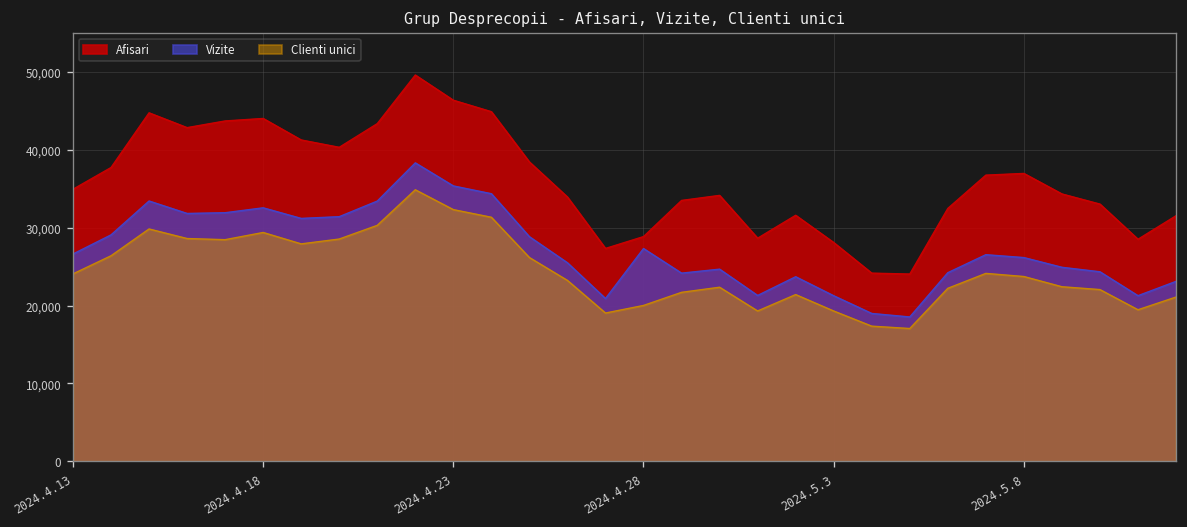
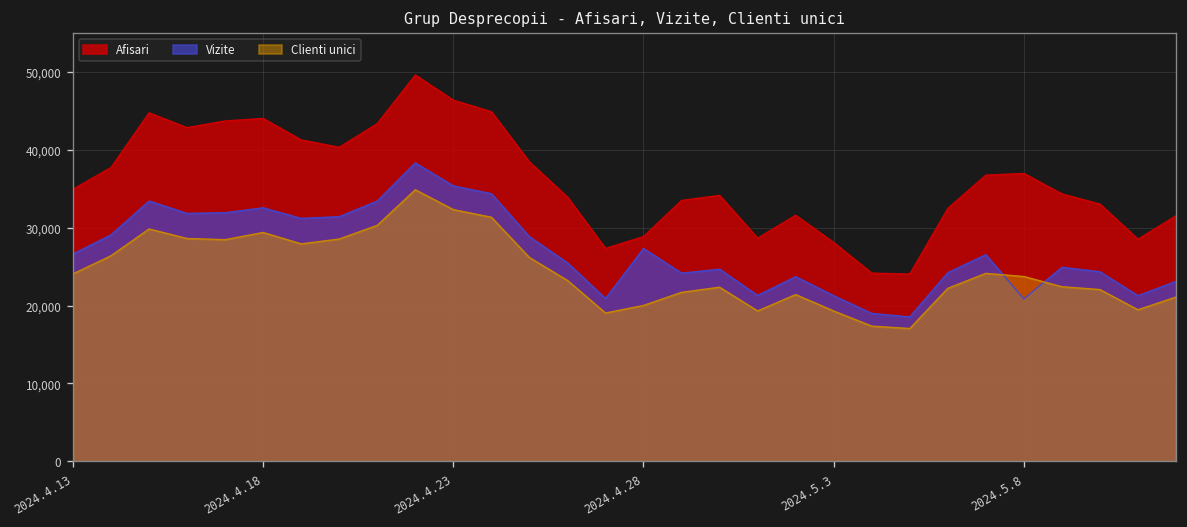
  {
    "Afisari": {
      "2024.4.13": "35,000",
      "2024.4.18": "44,000",
      "2024.4.23": "46,000",
      "2024.4.28": "29,000",
      "2024.5.3": "28,000",
      "2024.5.8": "37,000"
    },
    "Vizite": {
      "2024.4.13": "27,000",
      "2024.4.18": "33,000",
      "2024.4.23": "35,000",
      "2024.4.28": "27,000",
      "2024.5.3": "21,000",
-     "2024.5.8": "26,000"
+     "2024.5.8": "21,000"
    },
    "Clienti unici": {
      "2024.4.13": "24,000",
      "2024.4.18": "29,000",
      "2024.4.23": "32,000",
      "2024.4.28": "20,000",
      "2024.5.3": "19,000",
      "2024.5.8": "24,000"
    }
  }
